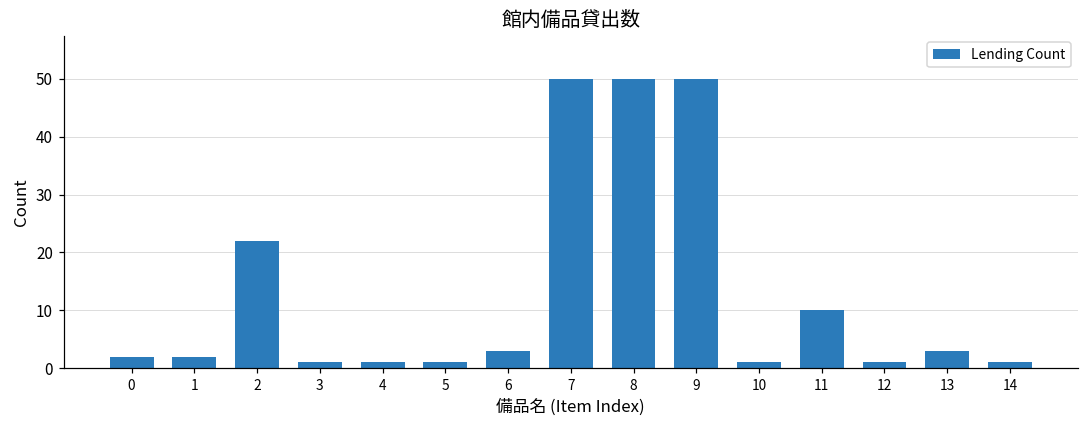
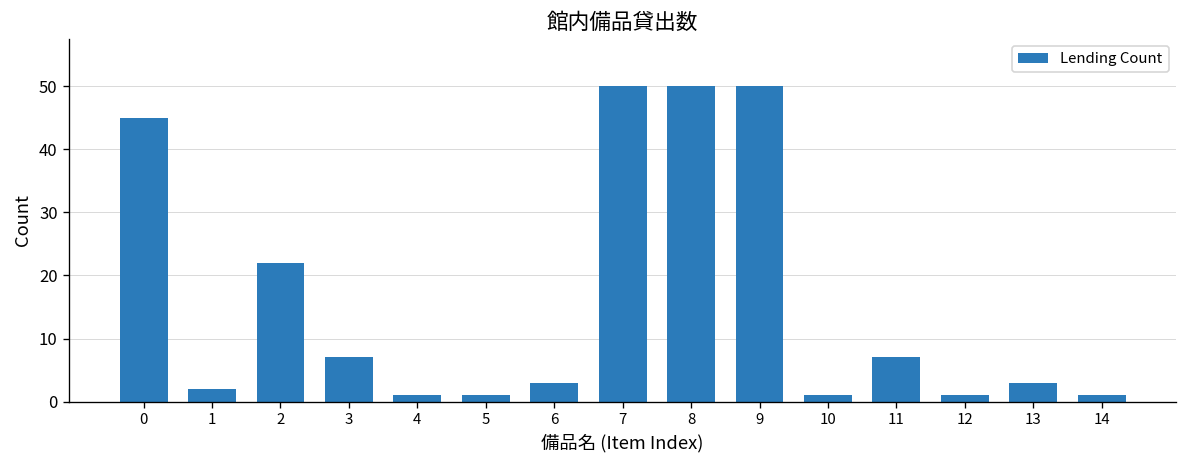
  {
-   "0": 2,
+   "0": 45,
    "1": 2,
    "2": 22,
-   "3": 1,
+   "3": 7,
    "4": 1,
    "5": 1,
    "6": 3,
    "7": 50,
    "8": 50,
    "9": 50,
    "10": 1,
-   "11": 10,
+   "11": 7,
    "12": 1,
    "13": 3,
    "14": 1
  }
